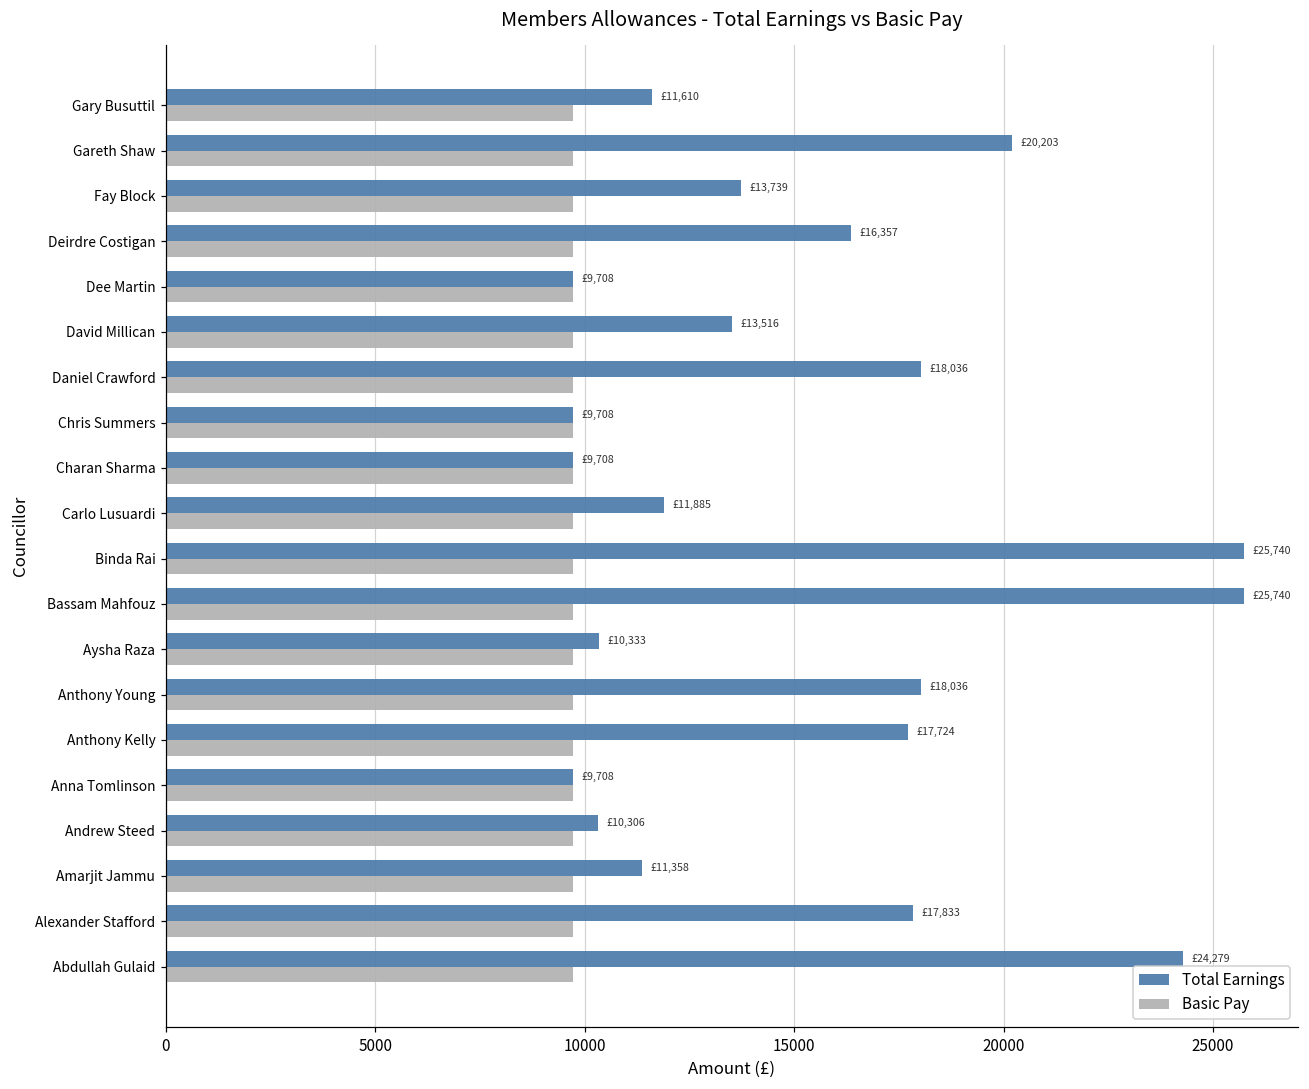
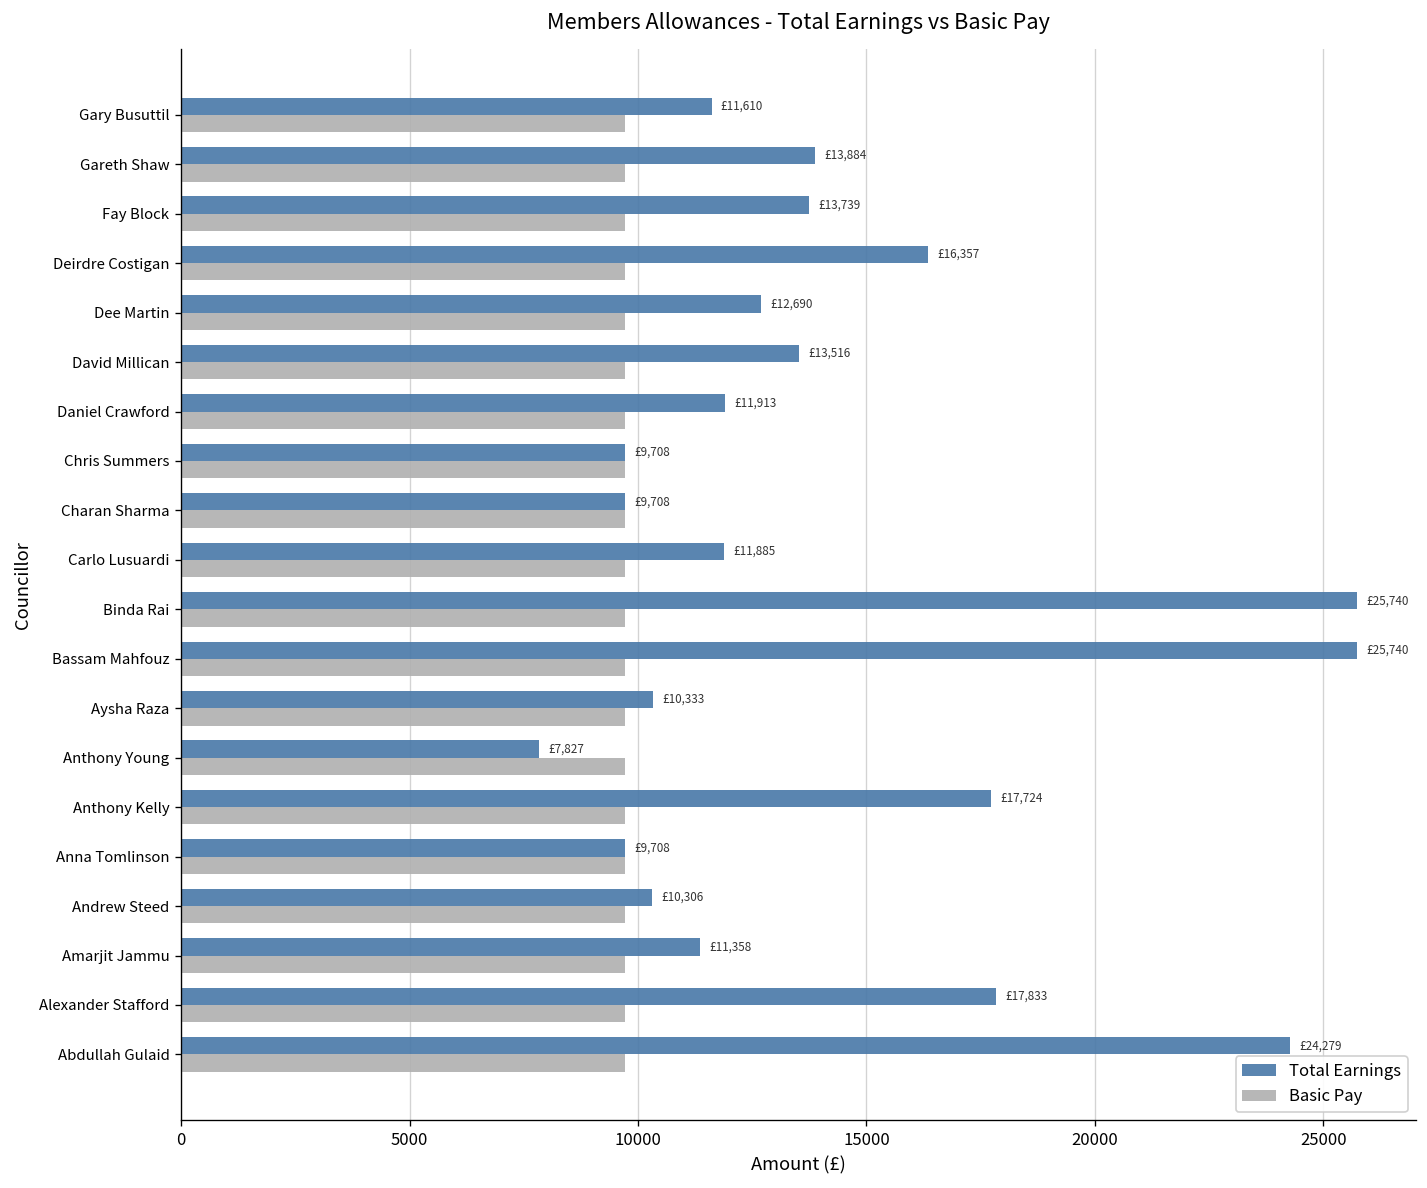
  {
    "Total Earnings": {
      "Gary Busuttil": "£11,610",
-     "Gareth Shaw": "£20,203",
+     "Gareth Shaw": "£13,884",
      "Fay Block": "£13,739",
      "Deirdre Costigan": "£16,357",
-     "Dee Martin": "£9,708",
+     "Dee Martin": "£12,690",
      "David Millican": "£13,516",
-     "Daniel Crawford": "£18,036",
+     "Daniel Crawford": "£11,913",
      "Chris Summers": "£9,708",
      "Charan Sharma": "£9,708",
      "Carlo Lusuardi": "£11,885",
      "Binda Rai": "£25,740",
      "Bassam Mahfouz": "£25,740",
      "Aysha Raza": "£10,333",
-     "Anthony Young": "£18,036",
+     "Anthony Young": "£7,827",
      "Anthony Kelly": "£17,724",
      "Anna Tomlinson": "£9,708",
      "Andrew Steed": "£10,306",
      "Amarjit Jammu": "£11,358",
      "Alexander Stafford": "£17,833",
      "Abdullah Gulaid": "£24,279"
    },
    "Basic Pay": {
      "Gary Busuttil": "9700",
      "Gareth Shaw": "9700",
      "Fay Block": "9700",
      "Deirdre Costigan": "9700",
      "Dee Martin": "9700",
      "David Millican": "9700",
      "Carlo Lusuardi": "9700",
      "Binda Rai": "9700",
      "Bassam Mahfouz": "9700",
      "Aysha Raza": "9700",
      "Anthony Young": "9700",
      "Andrew Steed": "9700",
      "Amarjit Jammu": "9700",
      "Alexander Stafford": "9700",
      "Abdullah Gulaid": "9700"
    }
  }
